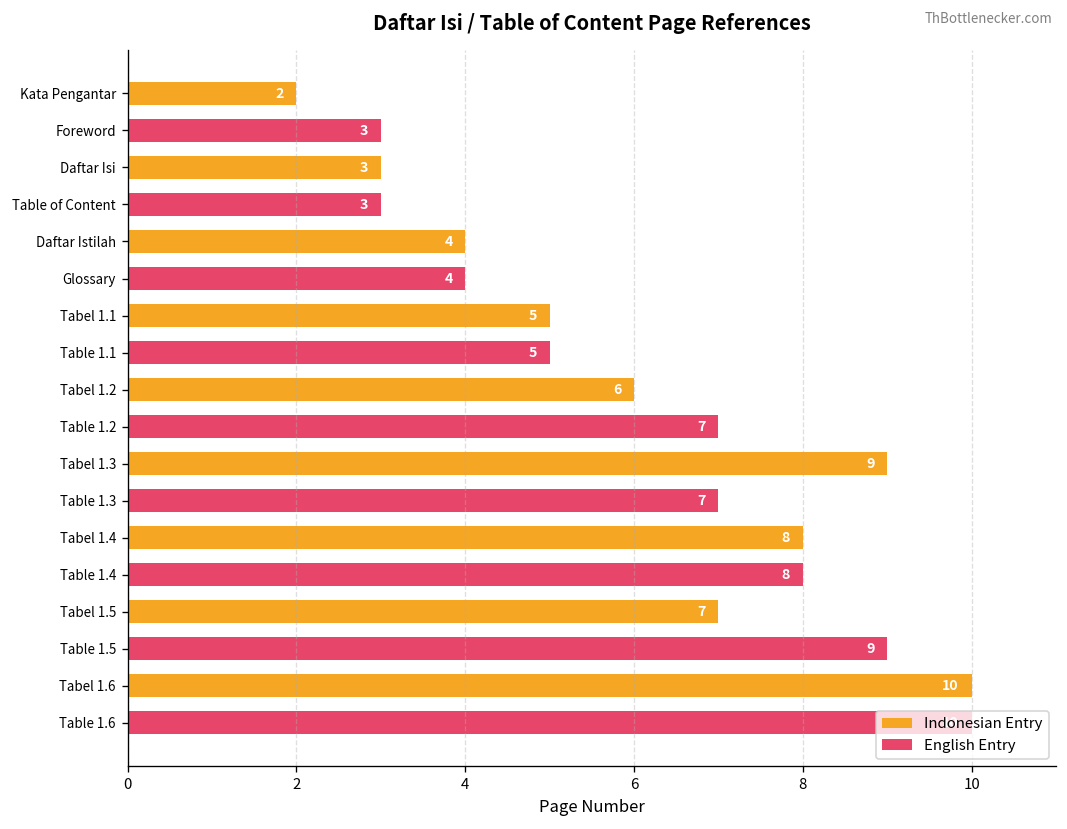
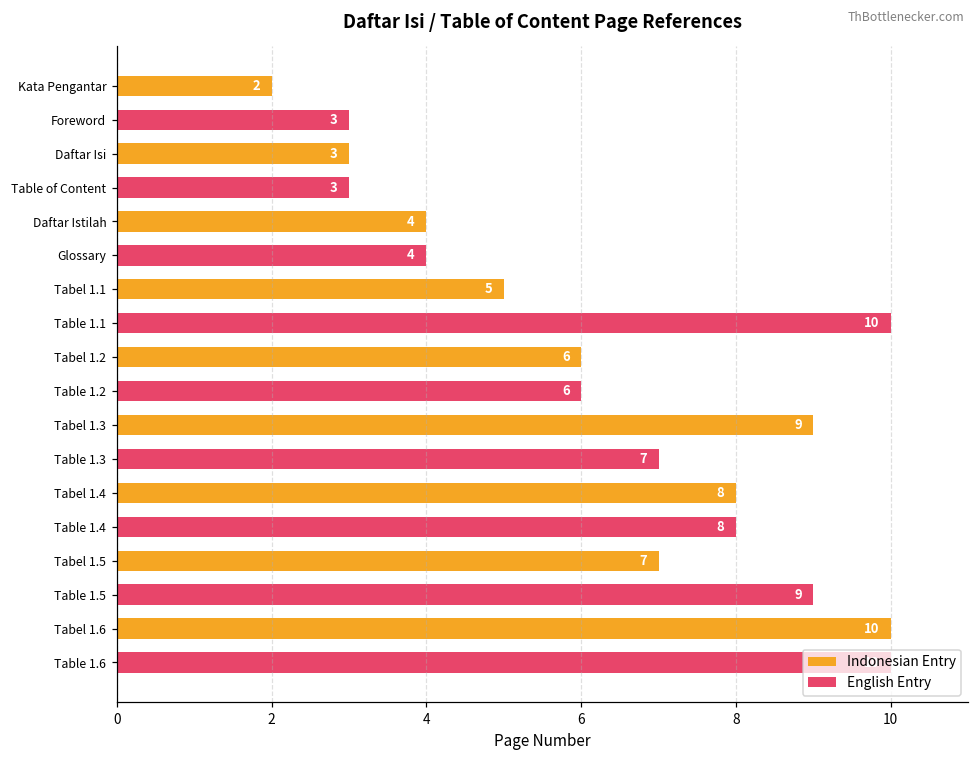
  {
    "Indonesian Entry": {
      "Kata Pengantar": 2,
      "Daftar Isi": 3,
      "Daftar Istilah": 4,
      "Tabel 1.1": 5,
      "Tabel 1.2": 6,
      "Tabel 1.3": 9,
      "Tabel 1.4": 8,
      "Tabel 1.5": 7,
      "Tabel 1.6": 10
    },
    "English Entry": {
      "Foreword": 3,
      "Table of Content": 3,
      "Glossary": 4,
-     "Table 1.1": 5,
-     "Table 1.2": 7,
+     "Table 1.1": 10,
+     "Table 1.2": 6,
      "Table 1.3": 7,
      "Table 1.4": 8,
      "Table 1.5": 9
    }
  }
